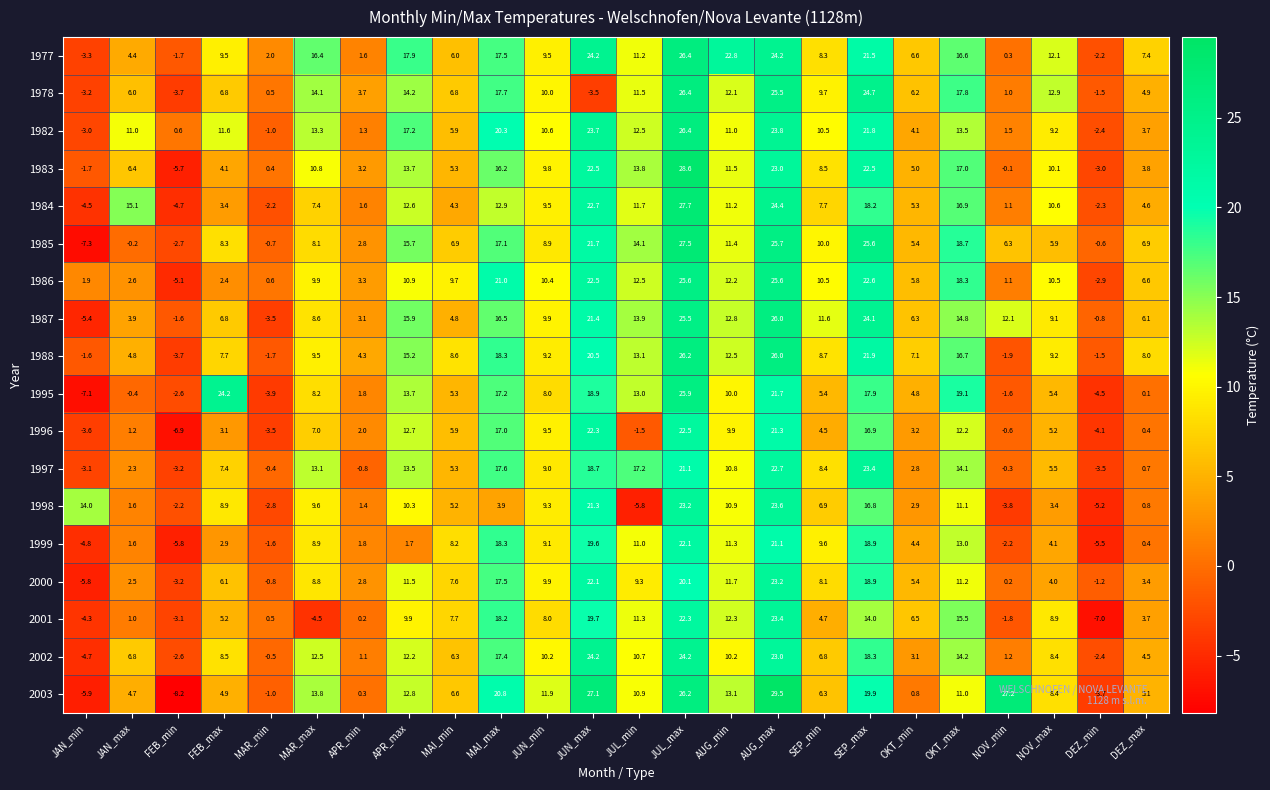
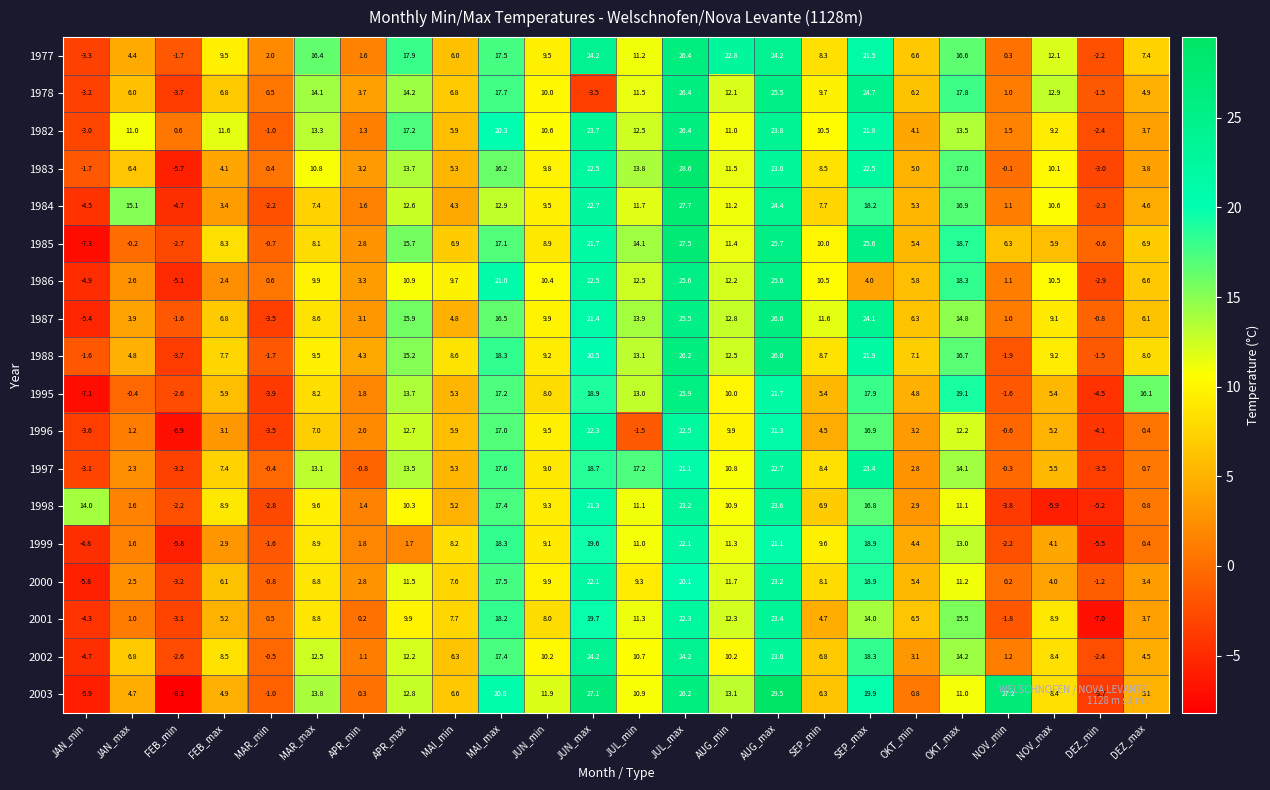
  {
    "1986": {
-     "JAN_min": 1.9,
+     "JAN_min": -4.9,
      "JAN_max": 2.6,
      "FEB_min": -5.1,
      "FEB_max": 2.4,
      "MAR_min": 0.6,
      "MAR_max": 9.9,
      "APR_min": 3.3,
      "APR_max": 10.9,
      "MAI_min": 9.7,
      "MAI_max": 21.0,
      "JUN_min": 10.4,
      "JUN_max": 22.5,
      "JUL_min": 12.5,
      "JUL_max": 25.6,
      "AUG_min": 12.2,
      "AUG_max": 25.6,
      "SEP_min": 10.5,
-     "SEP_max": 22.6,
+     "SEP_max": 4.0,
      "OKT_min": 5.8,
      "OKT_max": 18.3,
      "NOV_min": 1.1,
      "NOV_max": 10.5,
      "DEZ_min": -2.9,
      "DEZ_max": 6.6
    },
    "1987": {
      "JAN_min": -5.4,
      "JAN_max": 3.9,
      "FEB_min": -1.6,
      "FEB_max": 6.8,
      "MAR_min": -3.5,
      "MAR_max": 8.6,
      "APR_min": 3.1,
      "APR_max": 15.9,
      "MAI_min": 4.8,
      "MAI_max": 16.5,
      "JUN_min": 9.9,
      "JUN_max": 21.4,
      "JUL_min": 13.9,
      "JUL_max": 25.5,
      "AUG_min": 12.8,
      "AUG_max": 26.0,
      "SEP_min": 11.6,
      "SEP_max": 24.1,
      "OKT_min": 6.3,
      "OKT_max": 14.8,
-     "NOV_min": 12.1,
+     "NOV_min": 1.0,
      "NOV_max": 9.1,
      "DEZ_min": -0.8,
      "DEZ_max": 6.1
    },
    "1995": {
      "JAN_min": -7.1,
      "JAN_max": -0.4,
      "FEB_min": -2.6,
-     "FEB_max": 24.2,
+     "FEB_max": 5.9,
      "MAR_min": -3.9,
      "MAR_max": 8.2,
      "APR_min": 1.8,
      "APR_max": 13.7,
      "MAI_min": 5.3,
      "MAI_max": 17.2,
      "JUN_min": 8.0,
      "JUN_max": 18.9,
      "JUL_min": 13.0,
      "JUL_max": 25.9,
      "AUG_min": 10.0,
      "AUG_max": 21.7,
      "SEP_min": 5.4,
      "SEP_max": 17.9,
      "OKT_min": 4.8,
      "OKT_max": 19.1,
      "NOV_min": -1.6,
      "NOV_max": 5.4,
      "DEZ_min": -4.5,
-     "DEZ_max": 0.1
+     "DEZ_max": 16.1
    },
    "1998": {
      "JAN_min": 14.0,
      "JAN_max": 1.6,
      "FEB_min": -2.2,
      "FEB_max": 8.9,
      "MAR_min": -2.8,
      "MAR_max": 9.6,
      "APR_min": 1.4,
      "APR_max": 10.3,
      "MAI_min": 5.2,
-     "MAI_max": 3.9,
+     "MAI_max": 17.4,
      "JUN_min": 9.3,
      "JUN_max": 21.3,
-     "JUL_min": -5.8,
+     "JUL_min": 11.1,
      "JUL_max": 23.2,
      "AUG_min": 10.9,
      "AUG_max": 23.6,
      "SEP_min": 6.9,
      "SEP_max": 16.8,
      "OKT_min": 2.9,
      "OKT_max": 11.1,
      "NOV_min": -3.8,
-     "NOV_max": 3.4,
+     "NOV_max": -5.9,
      "DEZ_min": -5.2,
      "DEZ_max": 0.8
    },
    "2001": {
      "JAN_min": -4.3,
      "JAN_max": 1.0,
      "FEB_min": -3.1,
      "FEB_max": 5.2,
      "MAR_min": 0.5,
-     "MAR_max": -4.5,
+     "MAR_max": 8.8,
      "APR_min": 0.2,
      "APR_max": 9.9,
      "MAI_min": 7.7,
      "MAI_max": 18.2,
      "JUN_min": 8.0,
      "JUN_max": 19.7,
      "JUL_min": 11.3,
      "JUL_max": 22.3,
      "AUG_min": 12.3,
      "AUG_max": 23.4,
      "SEP_min": 4.7,
      "SEP_max": 14.0,
      "OKT_min": 6.5,
      "OKT_max": 15.5,
      "NOV_min": -1.8,
      "NOV_max": 8.9,
      "DEZ_min": -7.0,
      "DEZ_max": 3.7
    }
  }
